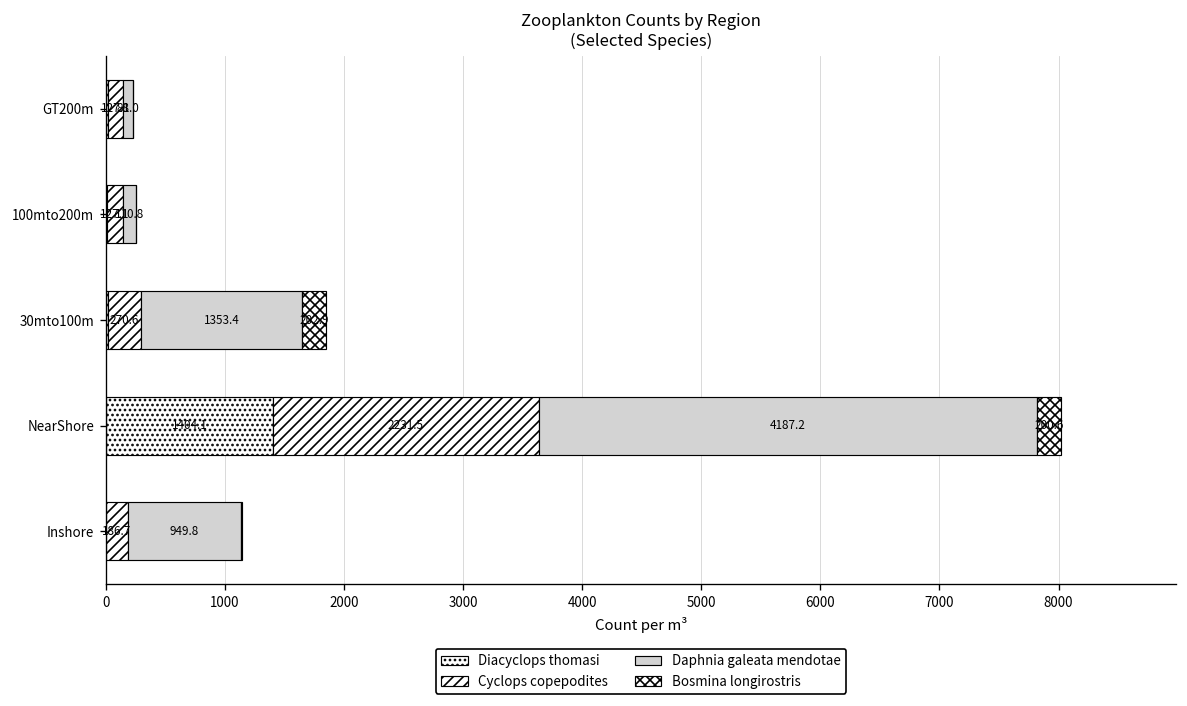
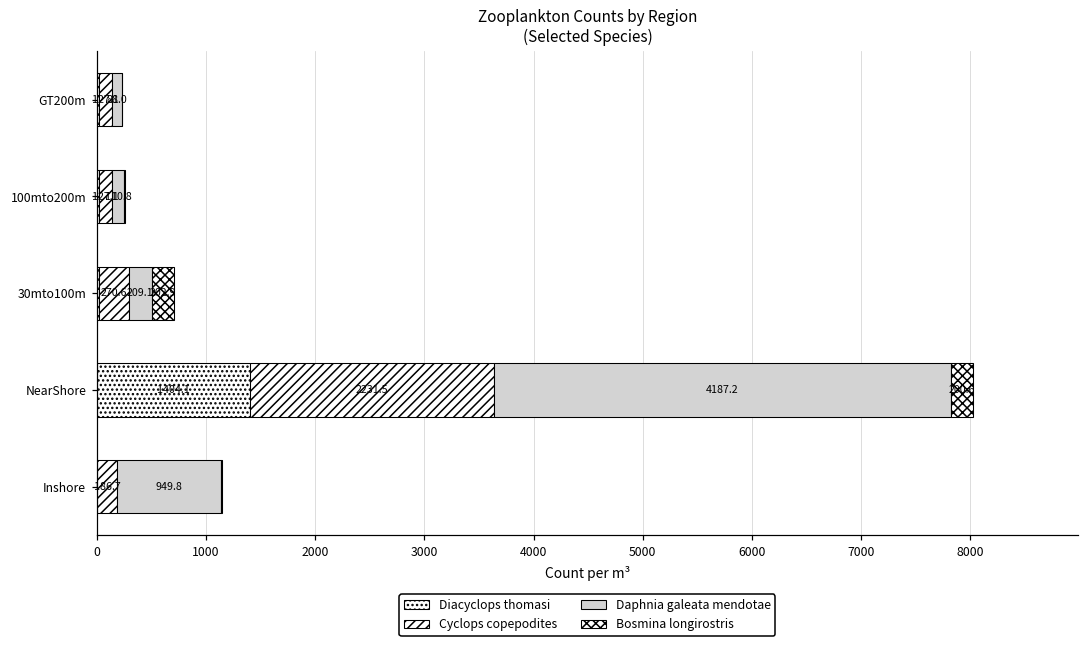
  {
    "Daphnia galeata mendotae": {
-     "30mto100m": 1353.4,
+     "30mto100m": 209.1,
      "NearShore": 4187.2,
      "Inshore": 949.8
    }
  }
